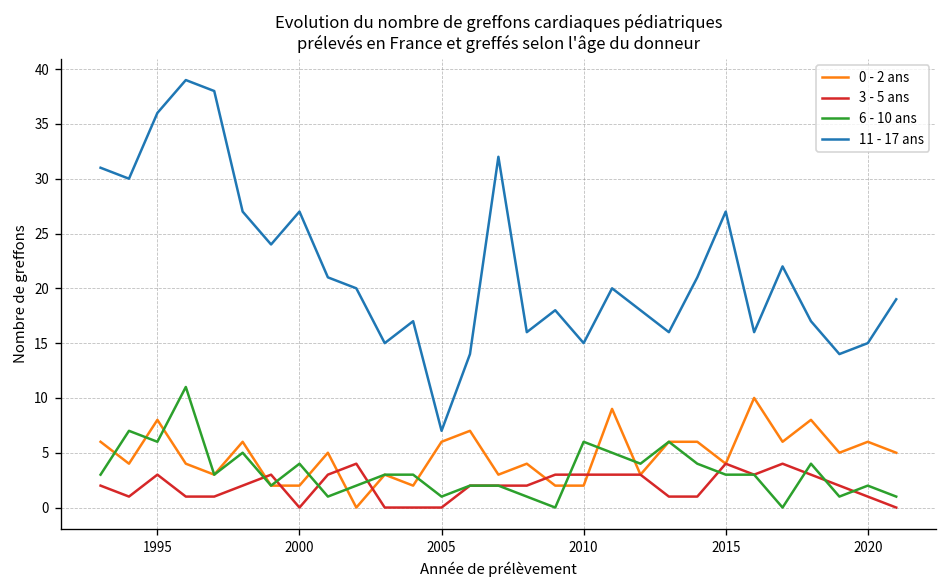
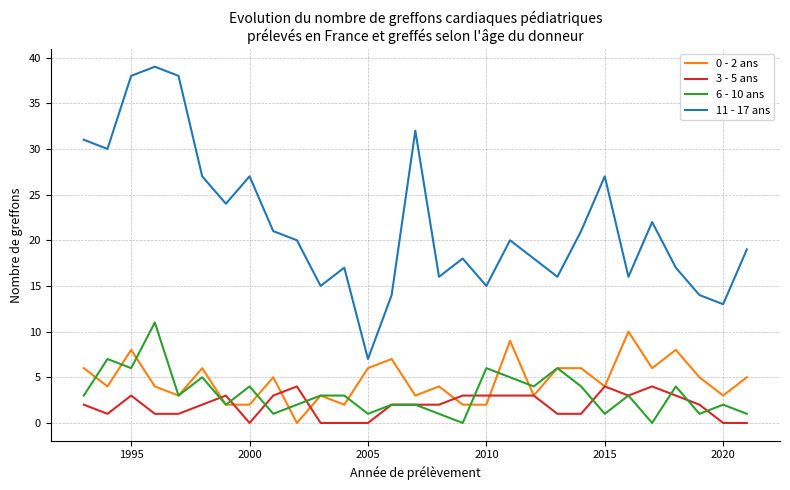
  {
    "0 - 2 ans": {
      "1995": 8,
      "2000": 2,
      "2005": 6,
      "2010": 2,
-     "2020": 6
+     "2020": 3
    },
    "3 - 5 ans": {
      "1995": 3,
      "2000": 0,
      "2005": 0,
      "2010": 3,
-     "2020": 1
+     "2020": 0
    },
    "6 - 10 ans": {
      "1995": 6,
      "2000": 4,
      "2005": 1,
      "2010": 6,
-     "2015": 3,
+     "2015": 1,
      "2020": 2
    },
    "11 - 17 ans": {
-     "1995": 36,
+     "1995": 38,
      "2000": 27,
      "2005": 7,
      "2010": 15,
      "2015": 27,
-     "2020": 15
+     "2020": 13
    }
  }
